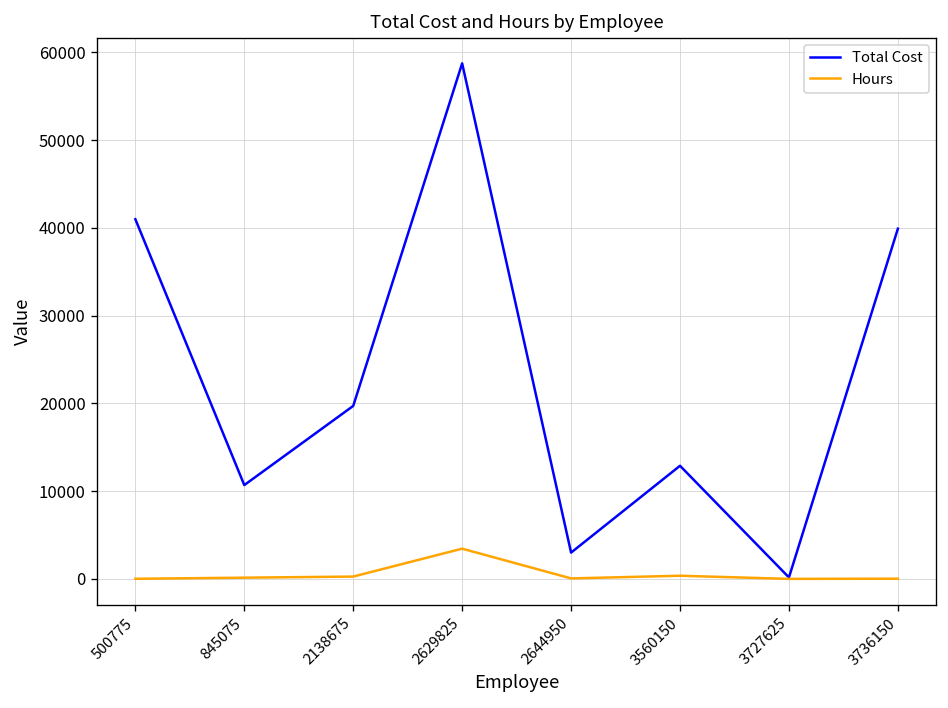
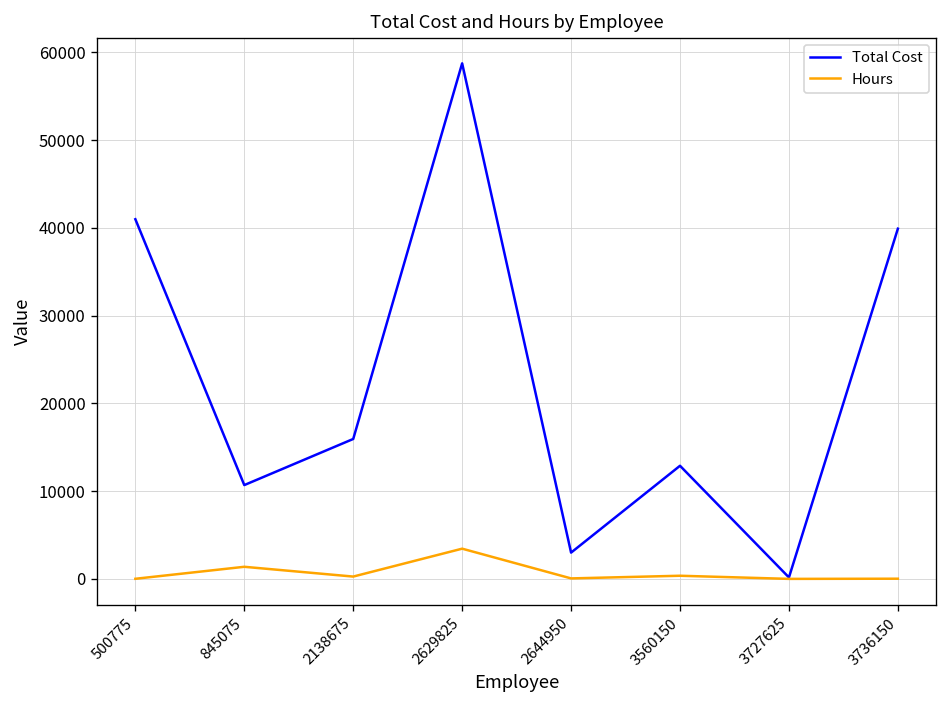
  {
    "Total Cost": {
      "500775": 41000,
      "845075": 11000,
-     "2138675": 20000,
+     "2138675": 16000,
      "2629825": 59000,
      "2644950": 3000,
      "3560150": 13000,
      "3736150": 40000
    },
    "Hours": {
      "500775": 0,
-     "845075": 0,
+     "845075": 1000,
      "2138675": 0,
      "2629825": 3000,
      "2644950": 0,
      "3560150": 0,
      "3736150": 0
    }
  }
